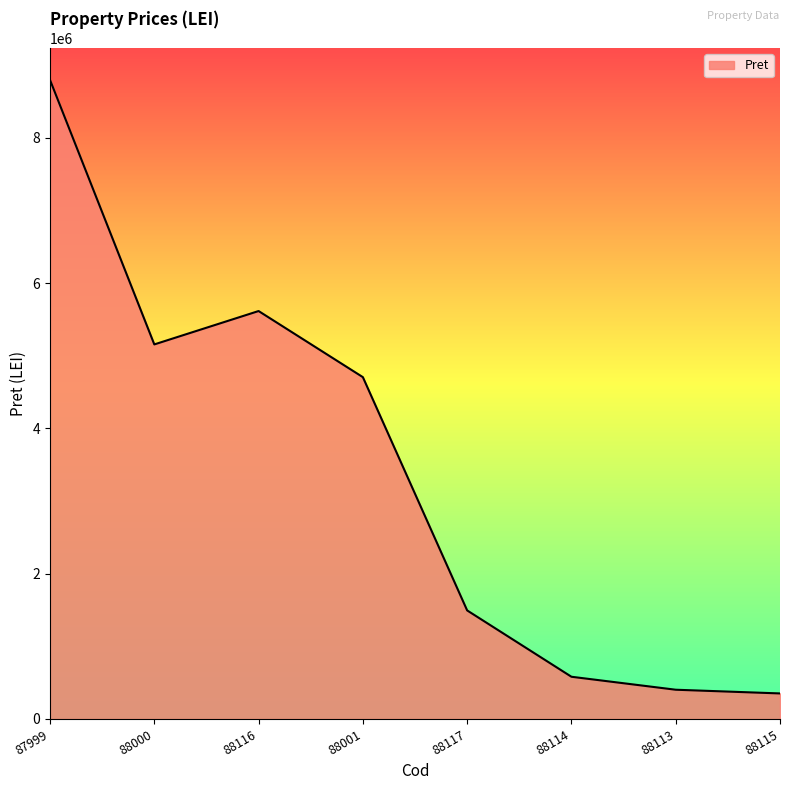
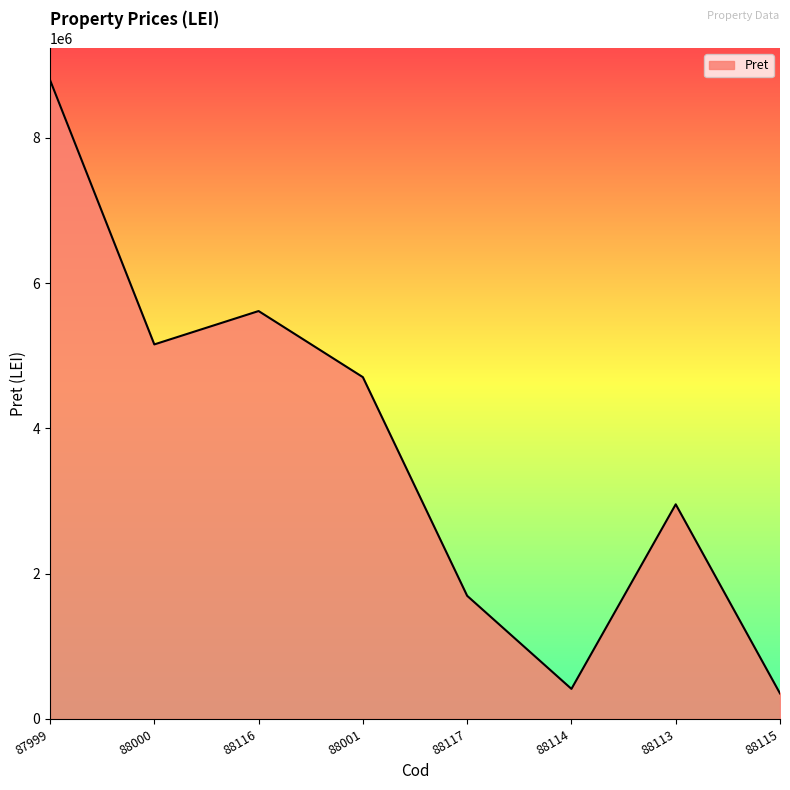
  {
    "87999": 8800000,
    "88000": 5200000,
    "88116": 5600000,
    "88001": 4700000,
-   "88117": 1500000,
-   "88114": 600000,
-   "88113": 400000,
+   "88117": 1700000,
+   "88114": 400000,
+   "88113": 3000000,
    "88115": 400000
  }
